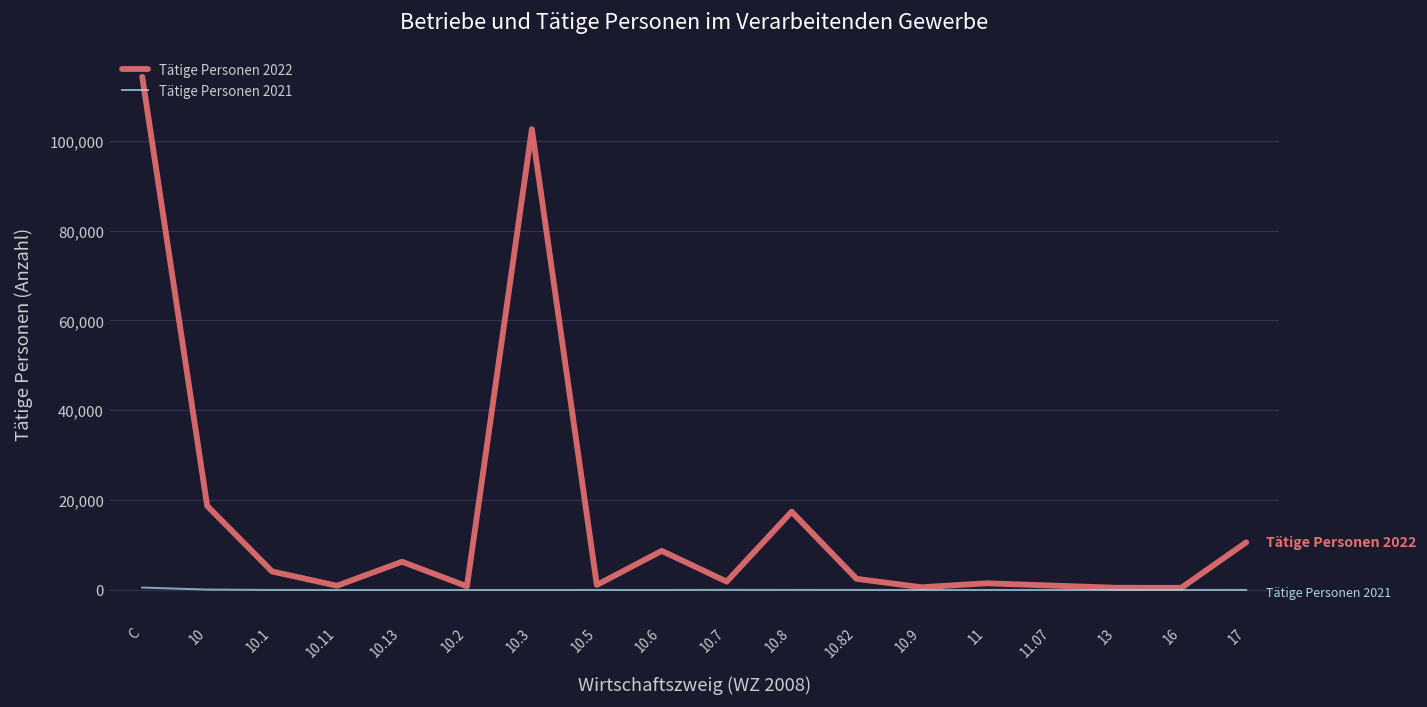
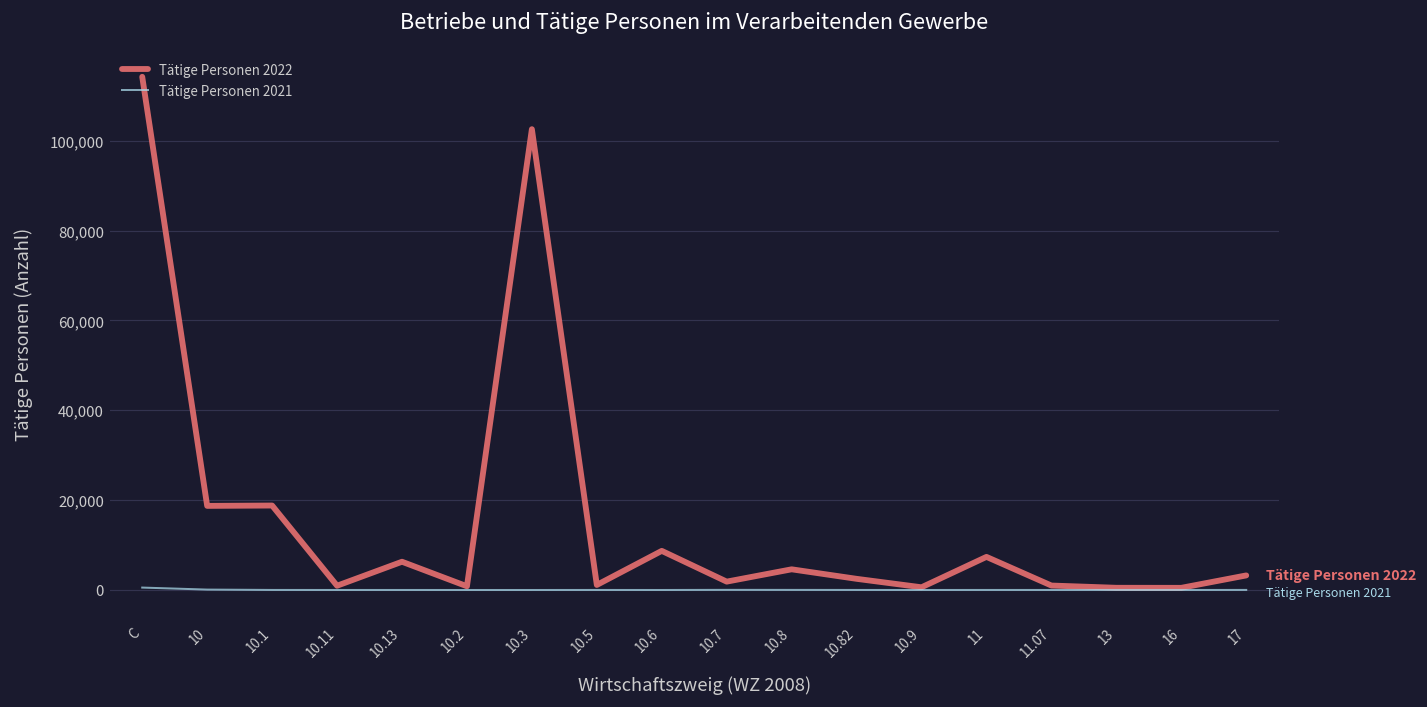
  {
    "Tätige Personen 2022": {
      "C": "114,000",
      "10": "19,000",
-     "10.1": "4,000",
+     "10.1": "19,000",
      "10.11": "1,000",
      "10.13": "6,000",
      "10.2": "1,000",
      "10.3": "103,000",
      "10.5": "1,000",
      "10.6": "9,000",
      "10.7": "2,000",
-     "10.8": "17,000",
+     "10.8": "5,000",
      "10.82": "2,000",
-     "11": "1,000",
+     "11": "7,000",
      "11.07": "1,000",
-     "17": "11,000"
+     "17": "3,000"
    },
    "Tätige Personen 2021": {
      "C": "1,000",
      "10": "0",
      "10.1": "0",
      "10.11": "0",
      "10.13": "0",
      "10.2": "0",
      "10.3": "0",
      "10.5": "0",
      "10.6": "0",
      "10.7": "0",
      "10.8": "0",
      "10.82": "0",
      "11": "0",
      "11.07": "0"
    }
  }
